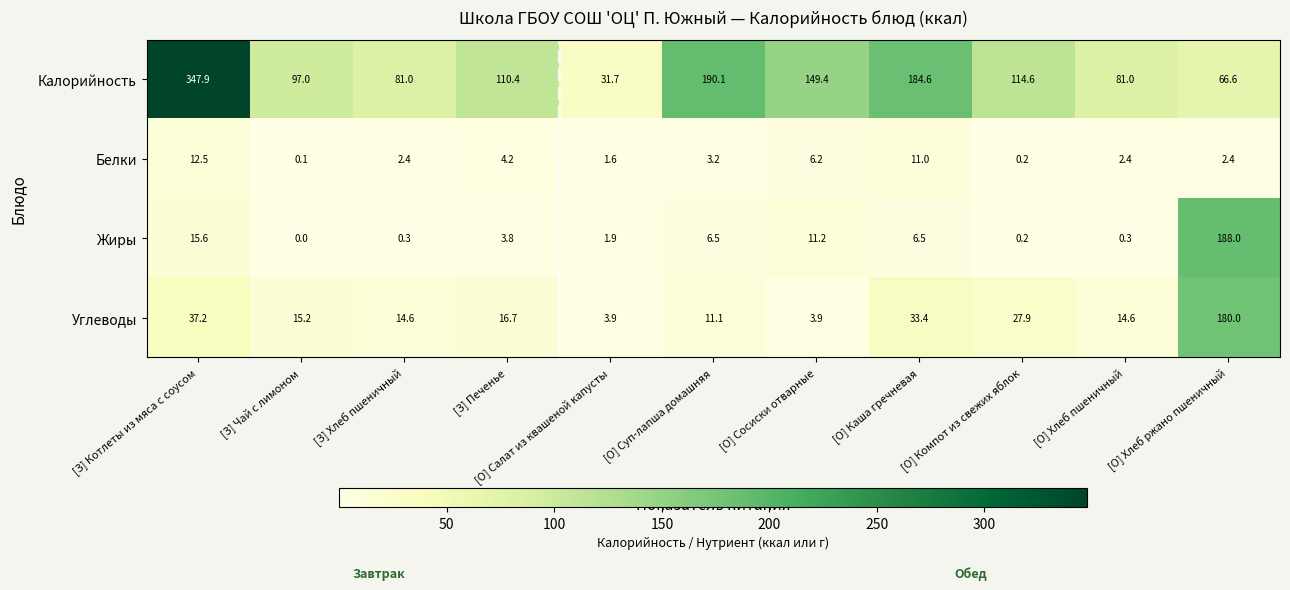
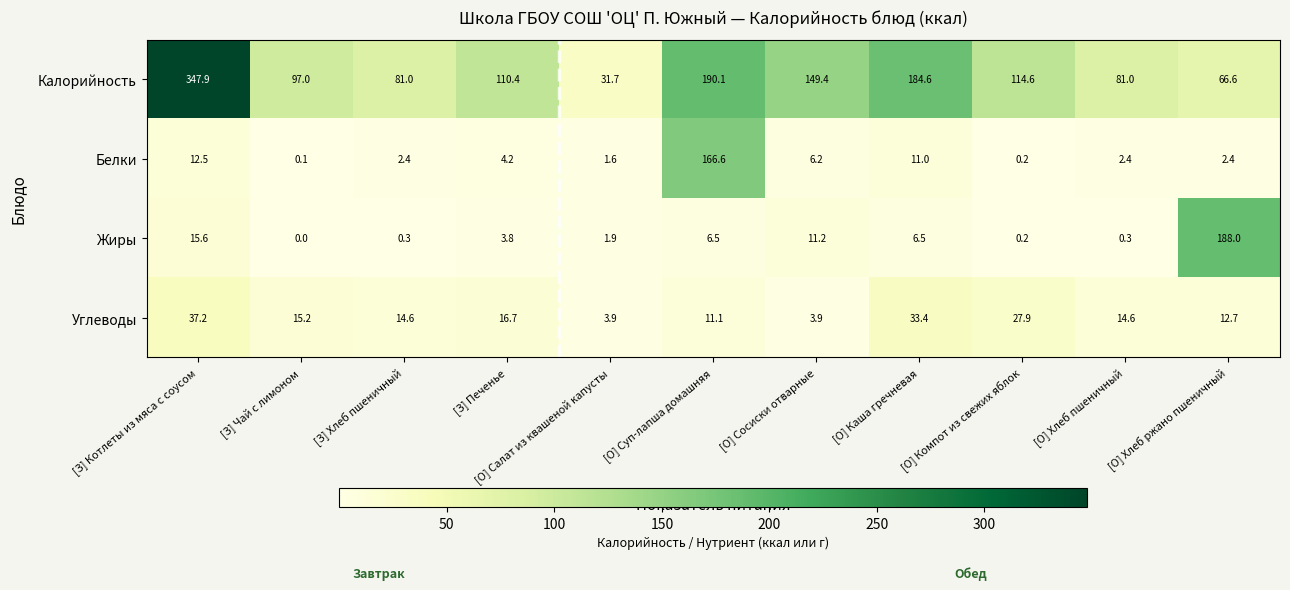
  {
    "Калорийность": {
      "[З] Котлеты из мяса с соусом": 347.9,
      "[З] Чай с лимоном": 97.0,
      "[З] Хлеб пшеничный": 81.0,
      "[З] Печенье": 110.4,
      "[О] Салат из квашеной капусты": 31.7,
      "[О] Суп-лапша домашняя": 190.1,
      "[О] Сосиски отварные": 149.4,
      "[О] Каша гречневая": 184.6,
      "[О] Компот из свежих яблок": 114.6,
      "[О] Хлеб пшеничный": 81.0,
      "[О] Хлеб ржано пшеничный": 66.6
    },
    "Белки": {
      "[З] Котлеты из мяса с соусом": 12.5,
      "[З] Чай с лимоном": 0.1,
      "[З] Хлеб пшеничный": 2.4,
      "[З] Печенье": 4.2,
      "[О] Салат из квашеной капусты": 1.6,
-     "[О] Суп-лапша домашняя": 3.2,
+     "[О] Суп-лапша домашняя": 166.6,
      "[О] Сосиски отварные": 6.2,
      "[О] Каша гречневая": 11.0,
      "[О] Компот из свежих яблок": 0.2,
      "[О] Хлеб пшеничный": 2.4,
      "[О] Хлеб ржано пшеничный": 2.4
    },
    "Жиры": {
      "[З] Котлеты из мяса с соусом": 15.6,
      "[З] Чай с лимоном": 0.0,
      "[З] Хлеб пшеничный": 0.3,
      "[З] Печенье": 3.8,
      "[О] Салат из квашеной капусты": 1.9,
      "[О] Суп-лапша домашняя": 6.5,
      "[О] Сосиски отварные": 11.2,
      "[О] Каша гречневая": 6.5,
      "[О] Компот из свежих яблок": 0.2,
      "[О] Хлеб пшеничный": 0.3,
      "[О] Хлеб ржано пшеничный": 188.0
    },
    "Углеводы": {
      "[З] Котлеты из мяса с соусом": 37.2,
      "[З] Чай с лимоном": 15.2,
      "[З] Хлеб пшеничный": 14.6,
      "[З] Печенье": 16.7,
      "[О] Салат из квашеной капусты": 3.9,
      "[О] Суп-лапша домашняя": 11.1,
      "[О] Сосиски отварные": 3.9,
      "[О] Каша гречневая": 33.4,
      "[О] Компот из свежих яблок": 27.9,
      "[О] Хлеб пшеничный": 14.6,
-     "[О] Хлеб ржано пшеничный": 180.0
+     "[О] Хлеб ржано пшеничный": 12.7
    }
  }
